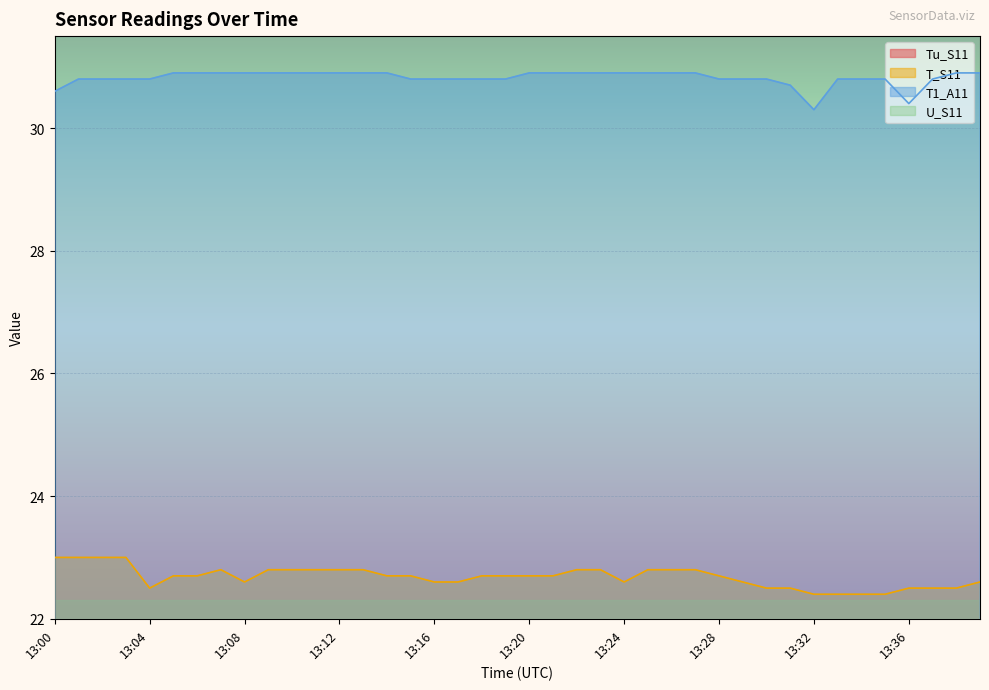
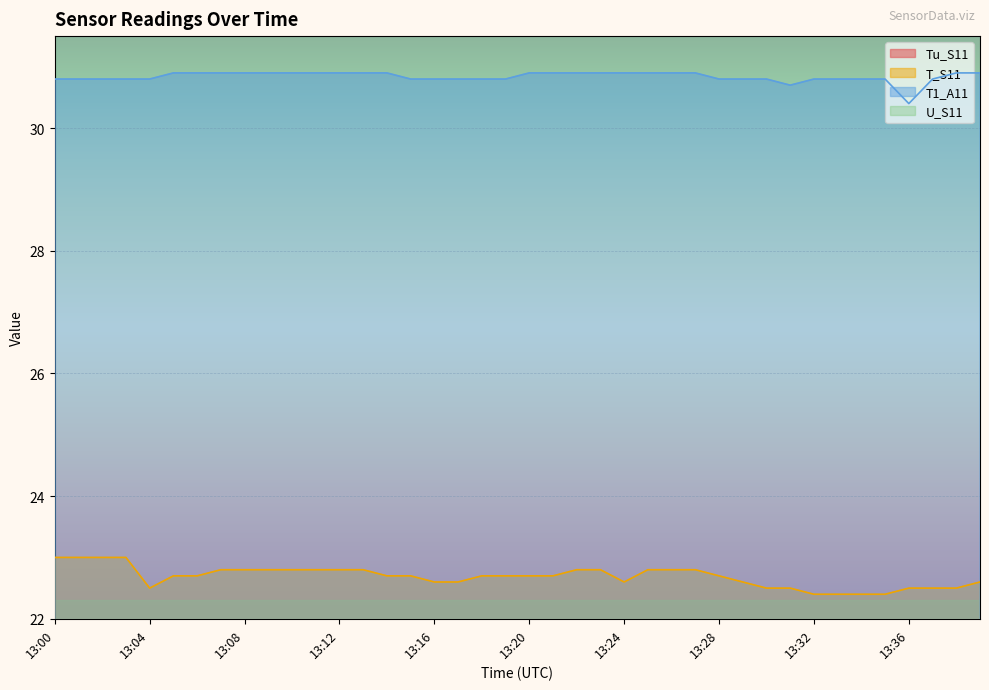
  {
    "T_S11": {
      "13:00": 23.0,
      "13:04": 22.5,
-     "13:08": 22.6,
+     "13:08": 22.8,
      "13:12": 22.8,
      "13:16": 22.6,
      "13:20": 22.7,
      "13:24": 22.6,
      "13:28": 22.7,
      "13:32": 22.4,
      "13:36": 22.5
    },
    "T1_A11": {
-     "13:00": 30.6,
+     "13:00": 30.8,
      "13:04": 30.8,
      "13:08": 30.9,
      "13:12": 30.9,
      "13:16": 30.8,
      "13:20": 30.9,
      "13:24": 30.9,
      "13:28": 30.8,
-     "13:32": 30.3
+     "13:32": 30.8
    }
  }
